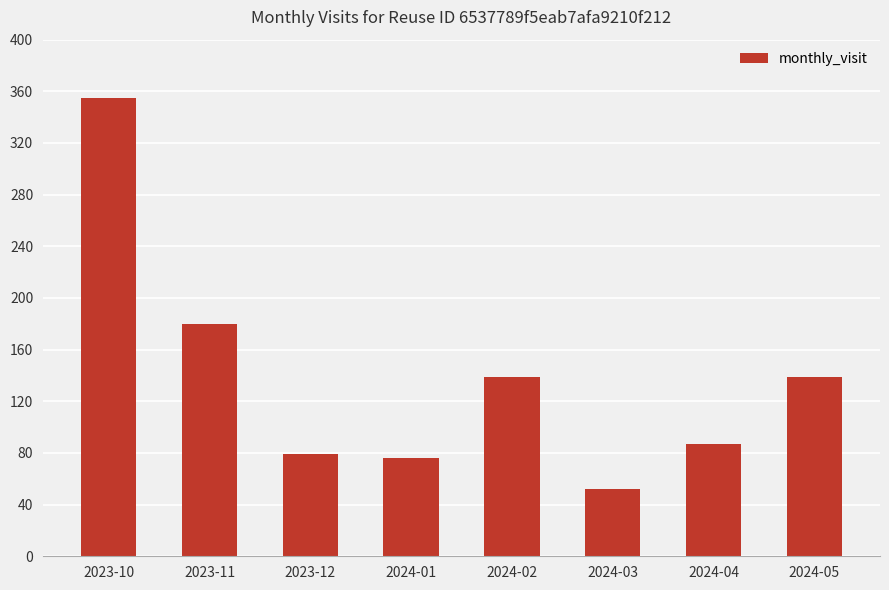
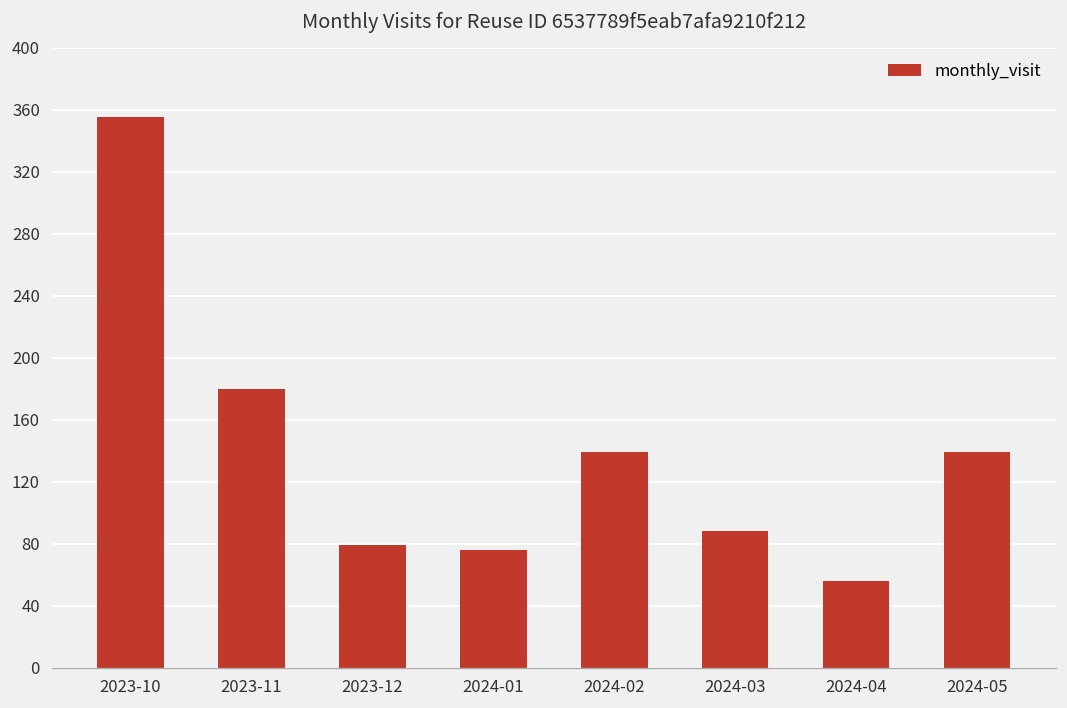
  {
    "2023-10": 355,
    "2023-11": 180,
    "2023-12": 79,
    "2024-01": 76,
    "2024-02": 139,
-   "2024-03": 52,
-   "2024-04": 87,
+   "2024-03": 88,
+   "2024-04": 56,
    "2024-05": 139
  }
